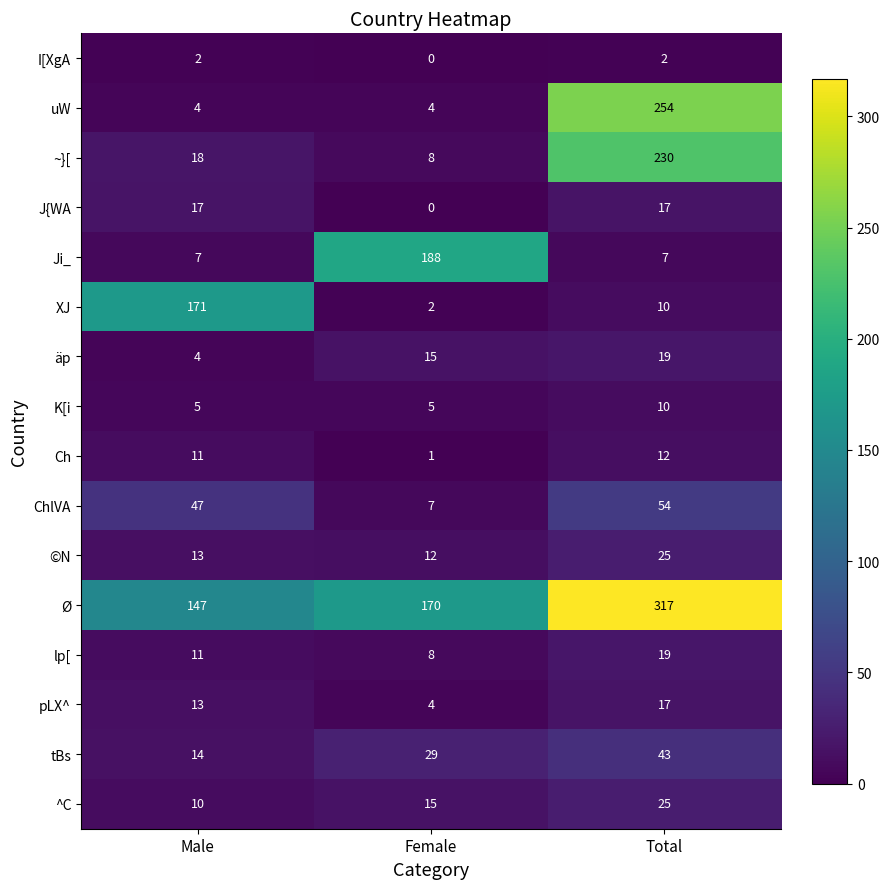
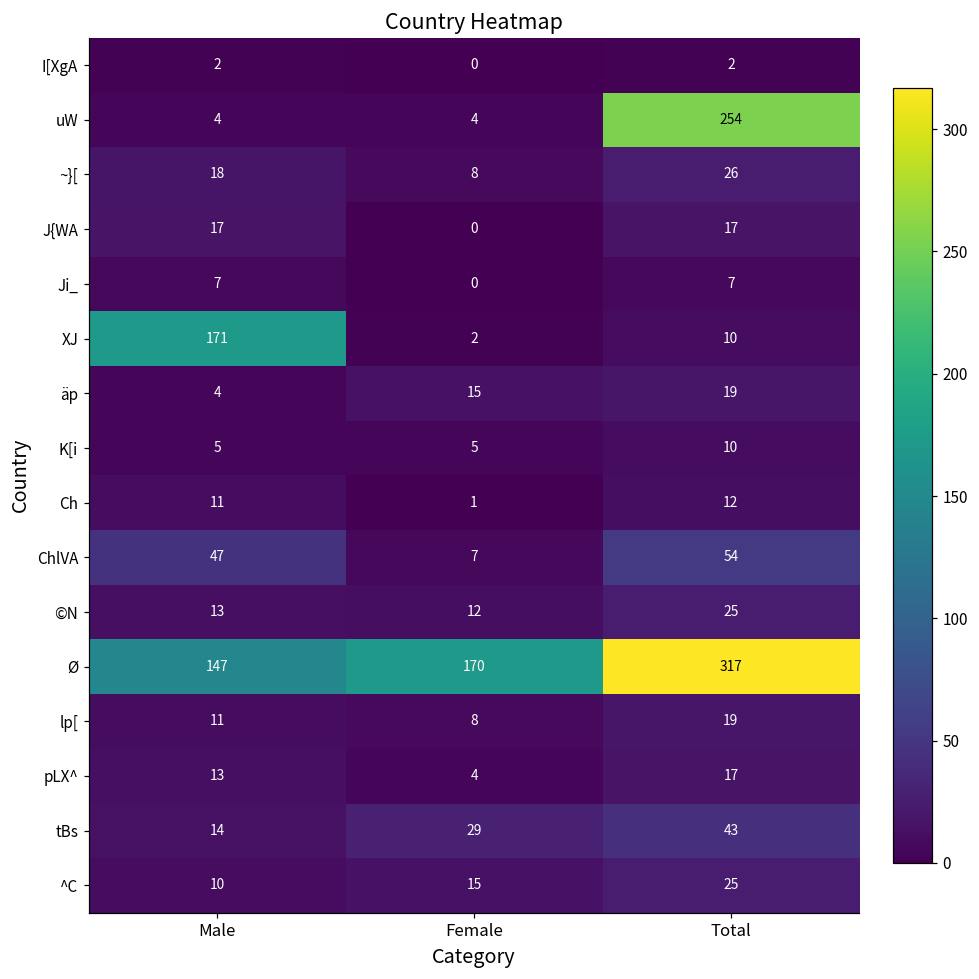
  {
    "I[XgA": {
      "Male": 2,
      "Female": 0,
      "Total": 2
    },
    "uW": {
      "Male": 4,
      "Female": 4,
      "Total": 254
    },
    "~}[": {
      "Male": 18,
      "Female": 8,
-     "Total": 230
+     "Total": 26
    },
    "J{WA": {
      "Male": 17,
      "Female": 0,
      "Total": 17
    },
    "Ji_": {
      "Male": 7,
-     "Female": 188,
+     "Female": 0,
      "Total": 7
    },
    "XJ": {
      "Male": 171,
      "Female": 2,
      "Total": 10
    },
    "äp": {
      "Male": 4,
      "Female": 15,
      "Total": 19
    },
    "K[i": {
      "Male": 5,
      "Female": 5,
      "Total": 10
    },
    "Ch": {
      "Male": 11,
      "Female": 1,
      "Total": 12
    },
    "ChlVA": {
      "Male": 47,
      "Female": 7,
      "Total": 54
    },
    "©N": {
      "Male": 13,
      "Female": 12,
      "Total": 25
    },
    "Ø": {
      "Male": 147,
      "Female": 170,
      "Total": 317
    },
    "lp[": {
      "Male": 11,
      "Female": 8,
      "Total": 19
    },
    "pLX^": {
      "Male": 13,
      "Female": 4,
      "Total": 17
    },
    "tBs": {
      "Male": 14,
      "Female": 29,
      "Total": 43
    },
    "^C": {
      "Male": 10,
      "Female": 15,
      "Total": 25
    }
  }
